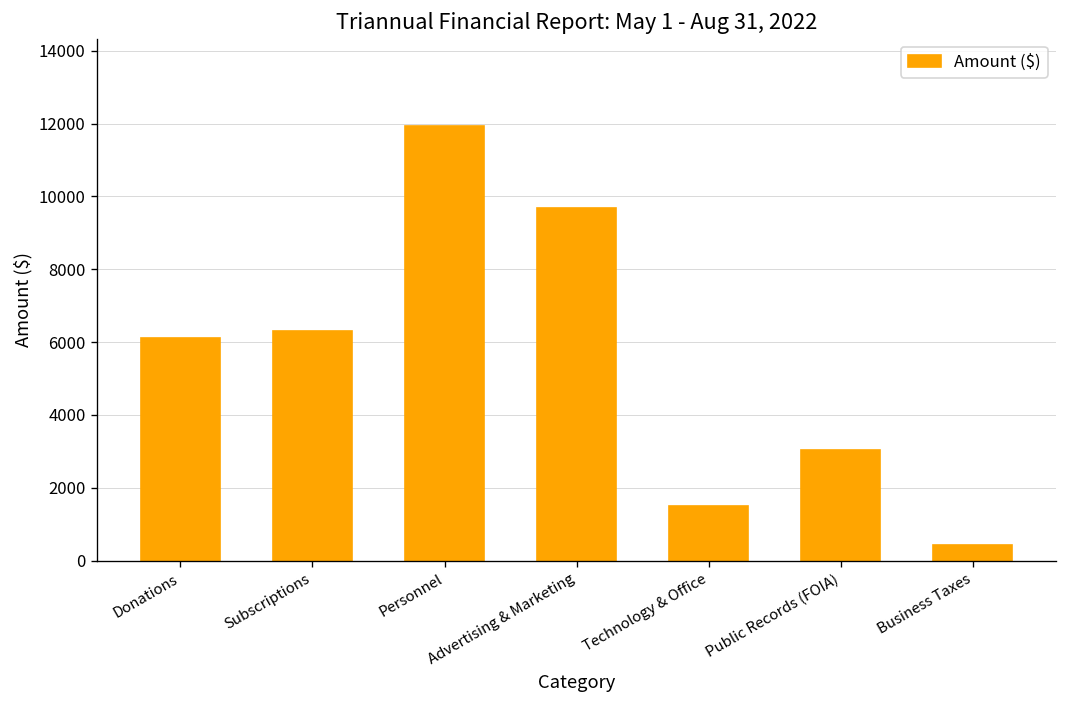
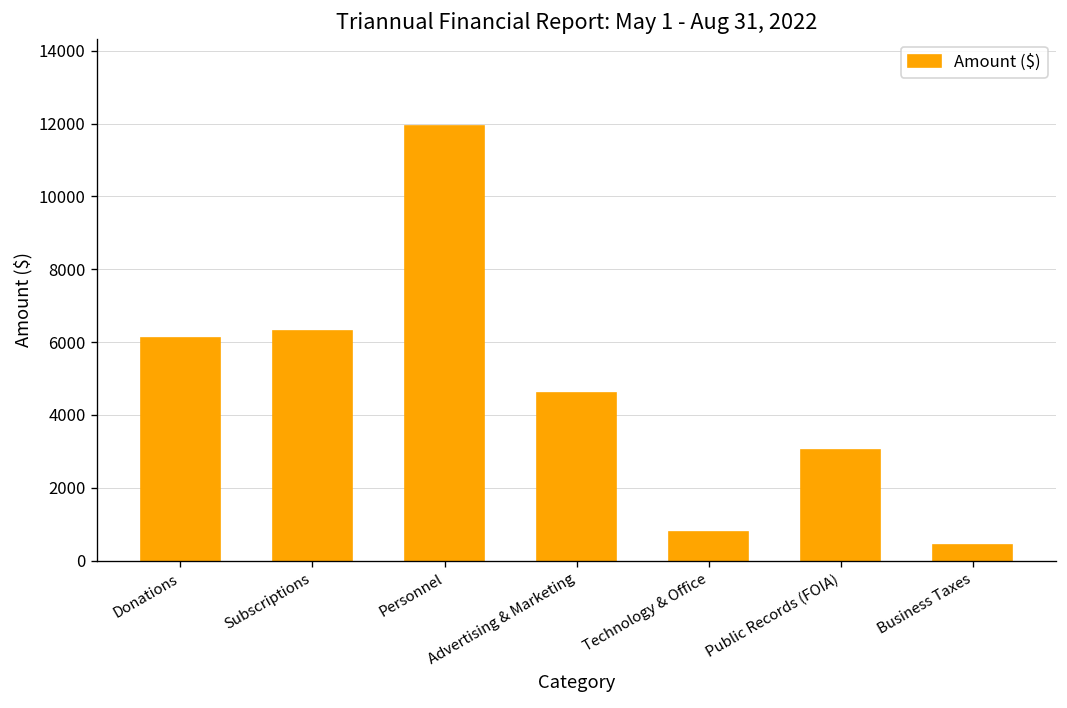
  {
    "Donations": 6100,
    "Subscriptions": 6300,
    "Personnel": 11900,
-   "Advertising & Marketing": 9700,
-   "Technology & Office": 1500,
+   "Advertising & Marketing": 4600,
+   "Technology & Office": 800,
    "Public Records (FOIA)": 3000,
    "Business Taxes": 400
  }
